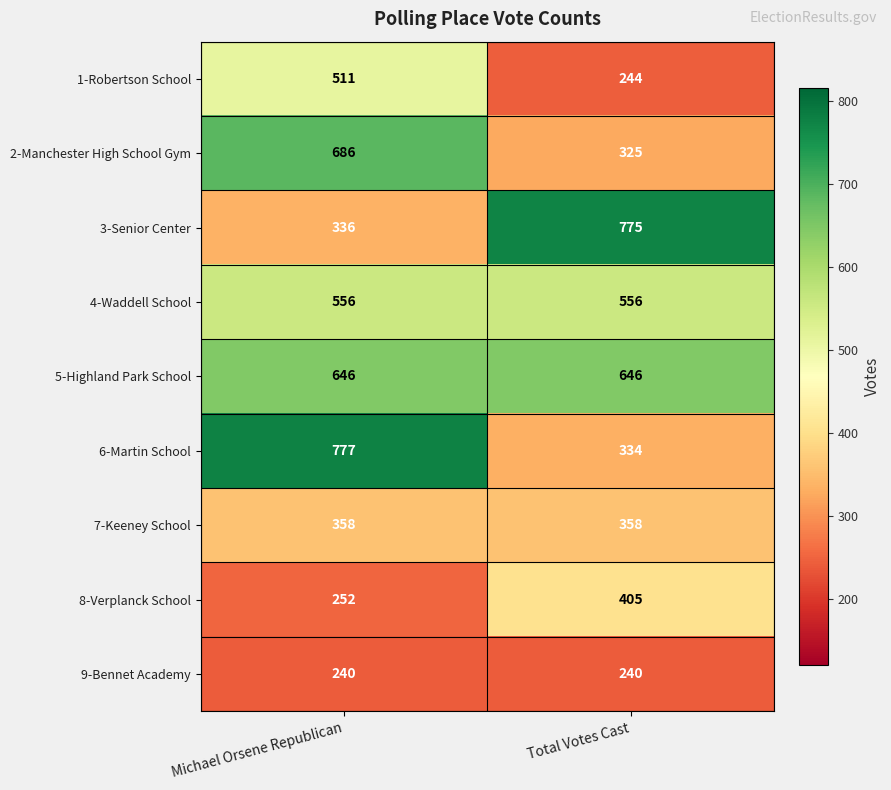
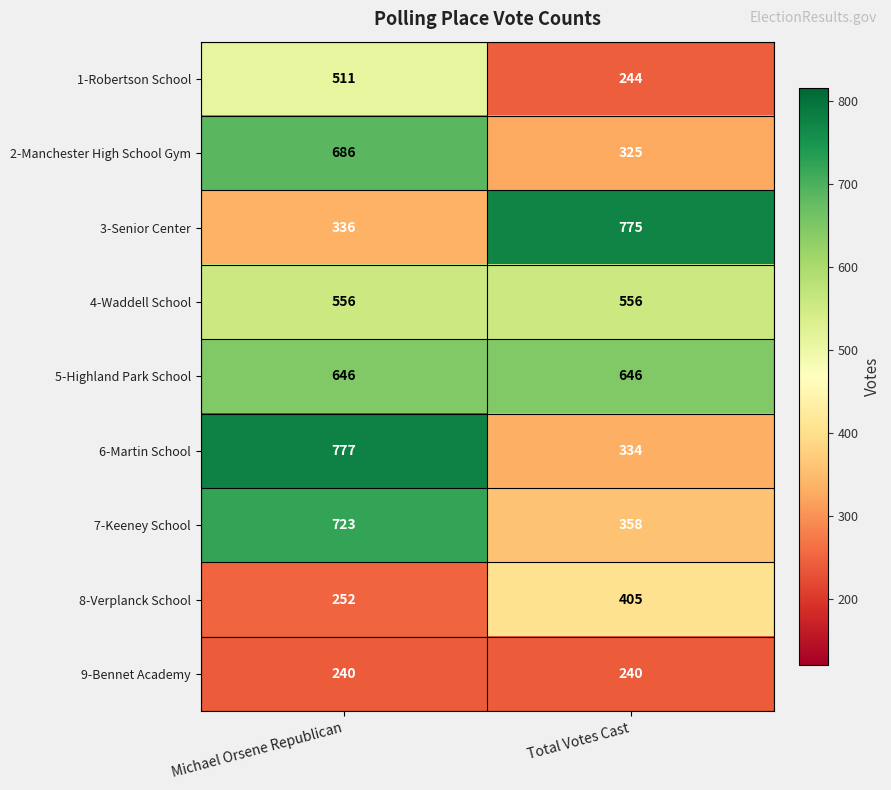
  {
    "1-Robertson School": {
      "Michael Orsene Republican": 511,
      "Total Votes Cast": 244
    },
    "2-Manchester High School Gym": {
      "Michael Orsene Republican": 686,
      "Total Votes Cast": 325
    },
    "3-Senior Center": {
      "Michael Orsene Republican": 336,
      "Total Votes Cast": 775
    },
    "4-Waddell School": {
      "Michael Orsene Republican": 556,
      "Total Votes Cast": 556
    },
    "5-Highland Park School": {
      "Michael Orsene Republican": 646,
      "Total Votes Cast": 646
    },
    "6-Martin School": {
      "Michael Orsene Republican": 777,
      "Total Votes Cast": 334
    },
    "7-Keeney School": {
-     "Michael Orsene Republican": 358,
+     "Michael Orsene Republican": 723,
      "Total Votes Cast": 358
    },
    "8-Verplanck School": {
      "Michael Orsene Republican": 252,
      "Total Votes Cast": 405
    },
    "9-Bennet Academy": {
      "Michael Orsene Republican": 240,
      "Total Votes Cast": 240
    }
  }
